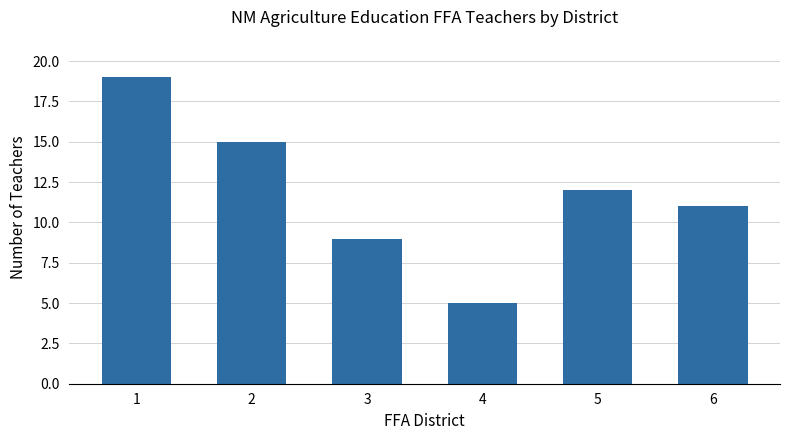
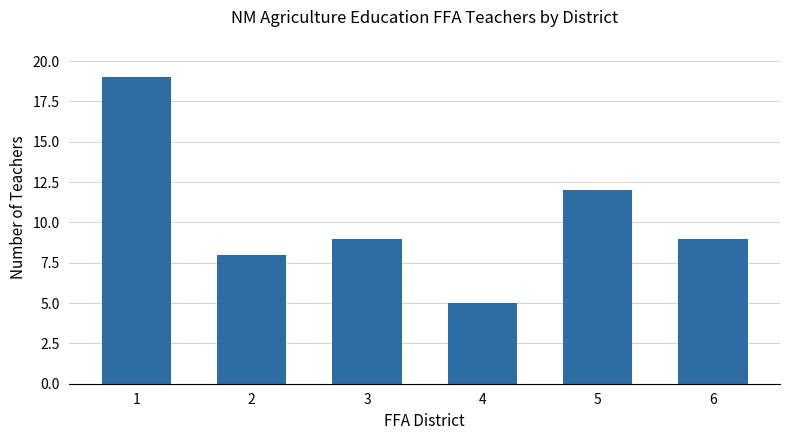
  {
    "1": 19,
-   "2": 15,
+   "2": 8,
    "3": 9,
    "4": 5,
    "5": 12,
-   "6": 11
+   "6": 9
  }
